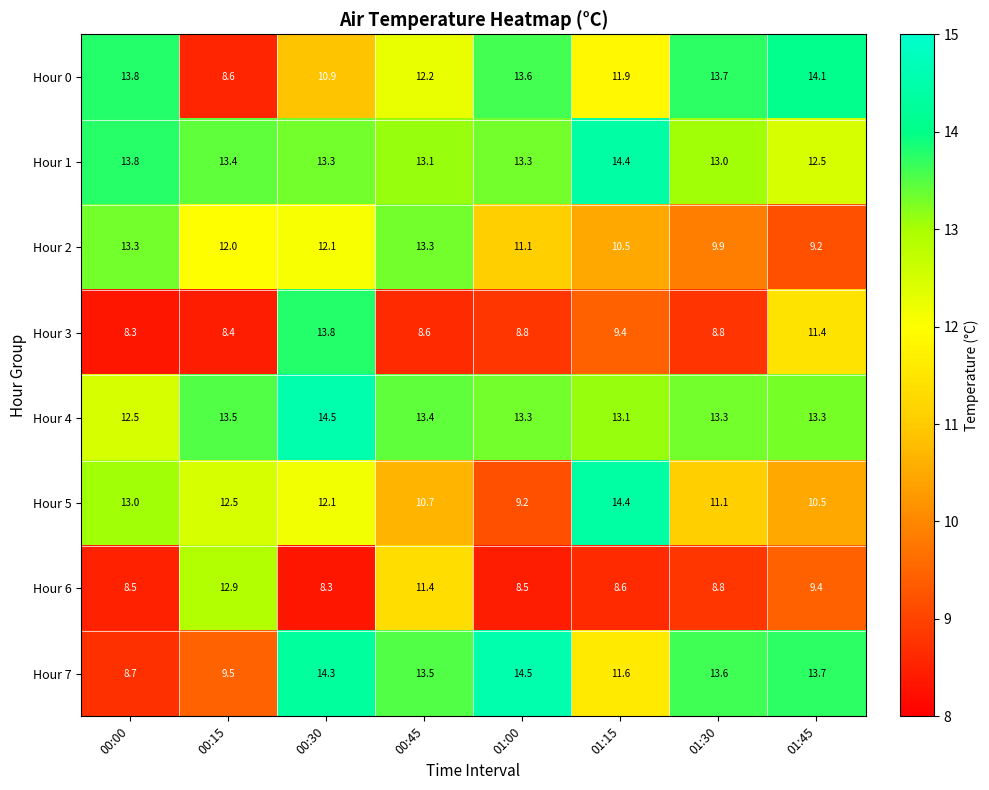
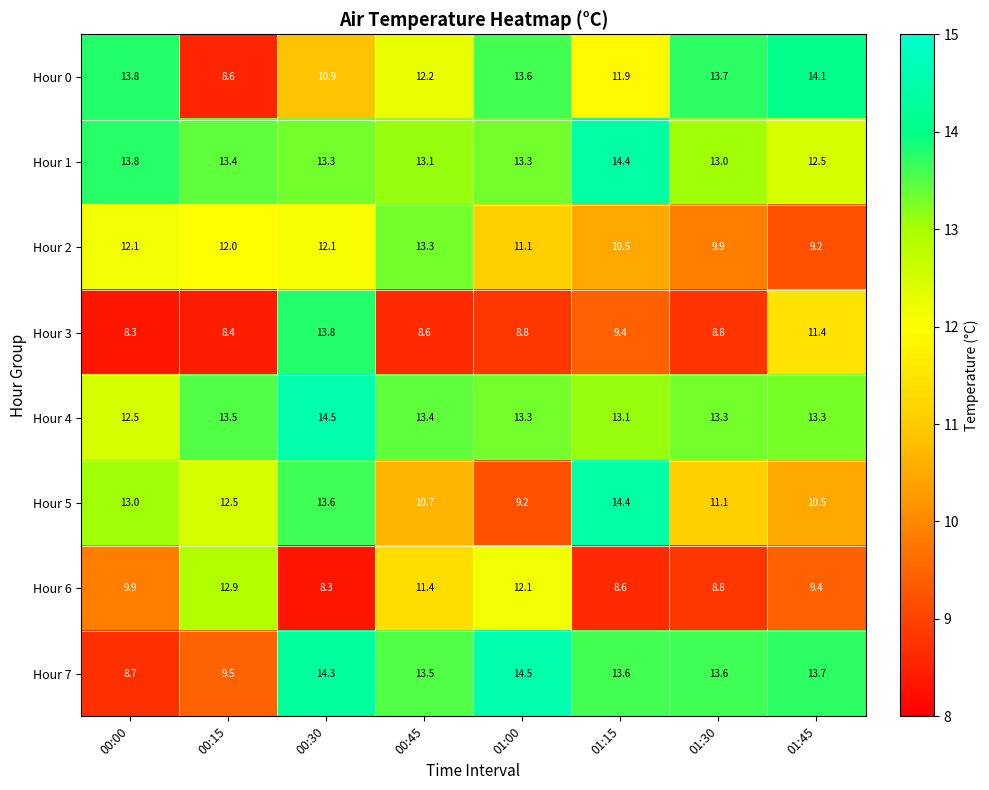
  {
    "Hour 0": {
      "00:00": 13.8,
      "00:15": 8.6,
      "00:30": 10.9,
      "00:45": 12.2,
      "01:00": 13.6,
      "01:15": 11.9,
      "01:30": 13.7,
      "01:45": 14.1
    },
    "Hour 1": {
      "00:00": 13.8,
      "00:15": 13.4,
      "00:30": 13.3,
      "00:45": 13.1,
      "01:00": 13.3,
      "01:15": 14.4,
      "01:30": 13.0,
      "01:45": 12.5
    },
    "Hour 2": {
-     "00:00": 13.3,
+     "00:00": 12.1,
      "00:15": 12.0,
      "00:30": 12.1,
      "00:45": 13.3,
      "01:00": 11.1,
      "01:15": 10.5,
      "01:30": 9.9,
      "01:45": 9.2
    },
    "Hour 3": {
      "00:00": 8.3,
      "00:15": 8.4,
      "00:30": 13.8,
      "00:45": 8.6,
      "01:00": 8.8,
      "01:15": 9.4,
      "01:30": 8.8,
      "01:45": 11.4
    },
    "Hour 4": {
      "00:00": 12.5,
      "00:15": 13.5,
      "00:30": 14.5,
      "00:45": 13.4,
      "01:00": 13.3,
      "01:15": 13.1,
      "01:30": 13.3,
      "01:45": 13.3
    },
    "Hour 5": {
      "00:00": 13.0,
      "00:15": 12.5,
-     "00:30": 12.1,
+     "00:30": 13.6,
      "00:45": 10.7,
      "01:00": 9.2,
      "01:15": 14.4,
      "01:30": 11.1,
      "01:45": 10.5
    },
    "Hour 6": {
-     "00:00": 8.5,
+     "00:00": 9.9,
      "00:15": 12.9,
      "00:30": 8.3,
      "00:45": 11.4,
-     "01:00": 8.5,
+     "01:00": 12.1,
      "01:15": 8.6,
      "01:30": 8.8,
      "01:45": 9.4
    },
    "Hour 7": {
      "00:00": 8.7,
      "00:15": 9.5,
      "00:30": 14.3,
      "00:45": 13.5,
      "01:00": 14.5,
-     "01:15": 11.6,
+     "01:15": 13.6,
      "01:30": 13.6,
      "01:45": 13.7
    }
  }
